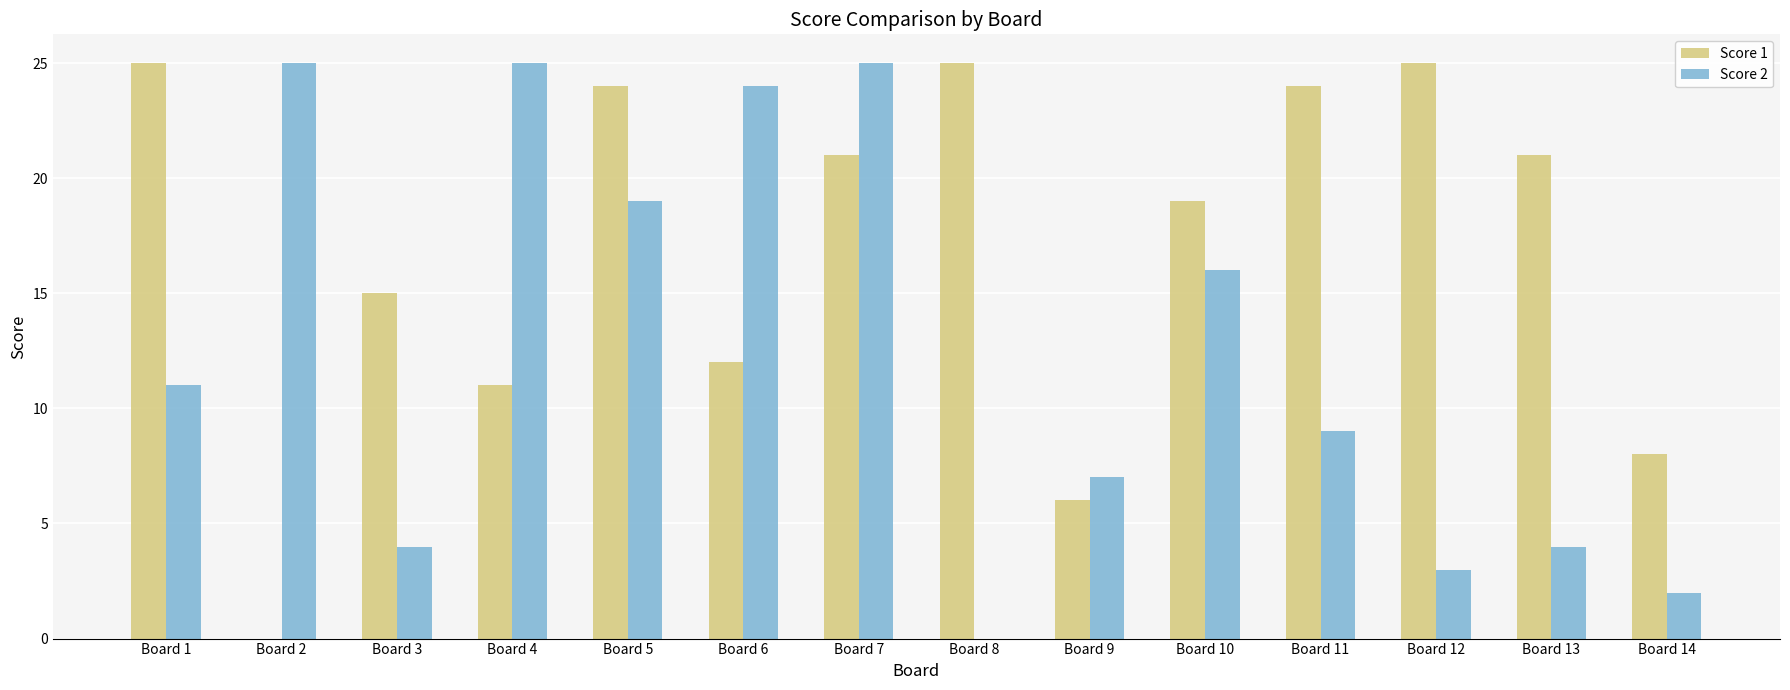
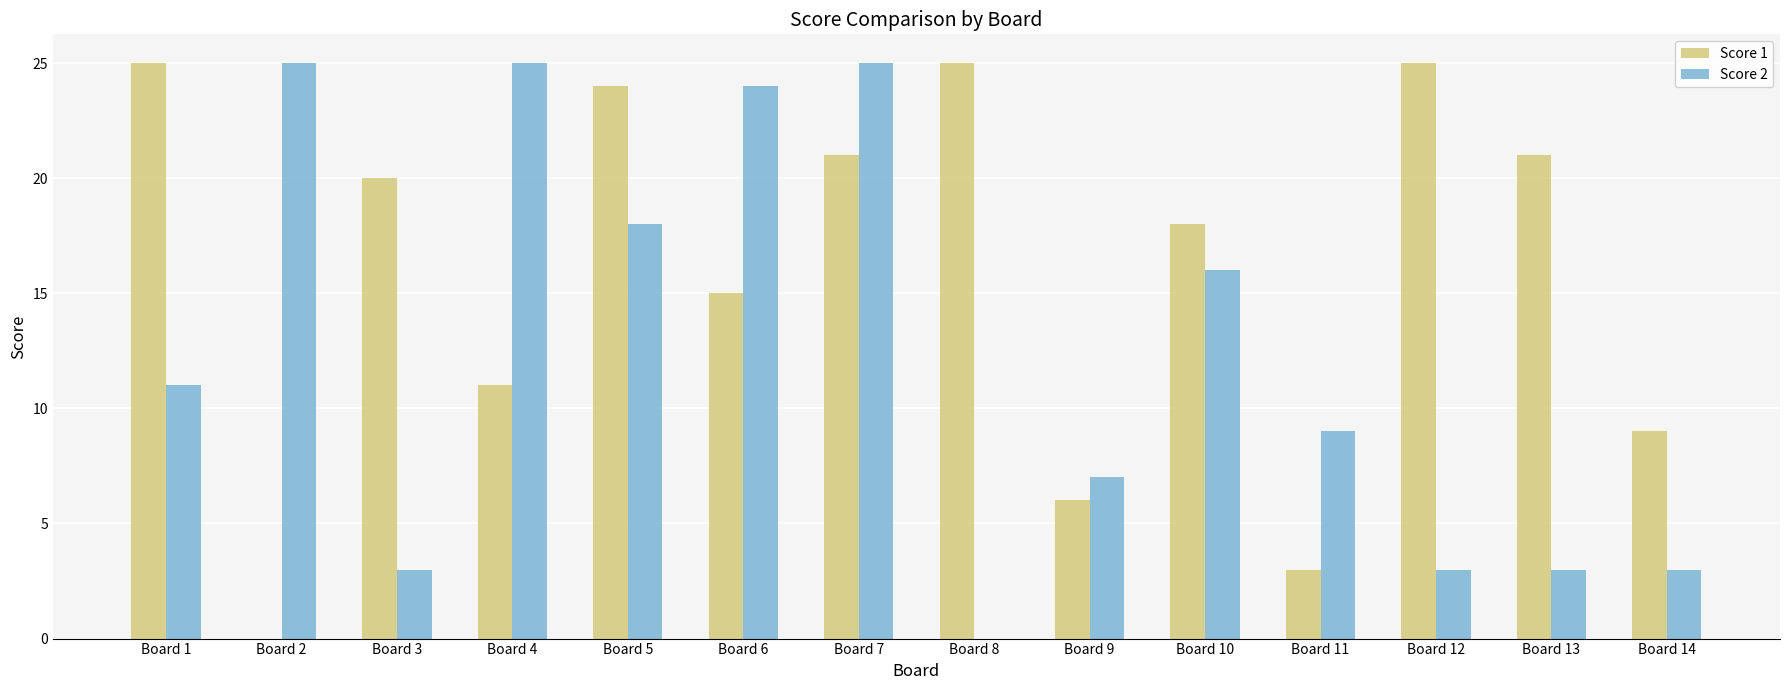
  {
    "Score 1": {
      "Board 1": 25,
      "Board 2": 0,
-     "Board 3": 15,
+     "Board 3": 20,
      "Board 4": 11,
      "Board 5": 24,
-     "Board 6": 12,
+     "Board 6": 15,
      "Board 7": 21,
      "Board 8": 25,
      "Board 9": 6,
-     "Board 10": 19,
-     "Board 11": 24,
+     "Board 10": 18,
+     "Board 11": 3,
      "Board 12": 25,
      "Board 13": 21,
-     "Board 14": 8
+     "Board 14": 9
    },
    "Score 2": {
      "Board 1": 11,
      "Board 2": 25,
-     "Board 3": 4,
+     "Board 3": 3,
      "Board 4": 25,
-     "Board 5": 19,
+     "Board 5": 18,
      "Board 6": 24,
      "Board 7": 25,
      "Board 8": 0,
      "Board 9": 7,
      "Board 10": 16,
      "Board 11": 9,
      "Board 12": 3,
-     "Board 13": 4,
-     "Board 14": 2
+     "Board 13": 3,
+     "Board 14": 3
    }
  }
